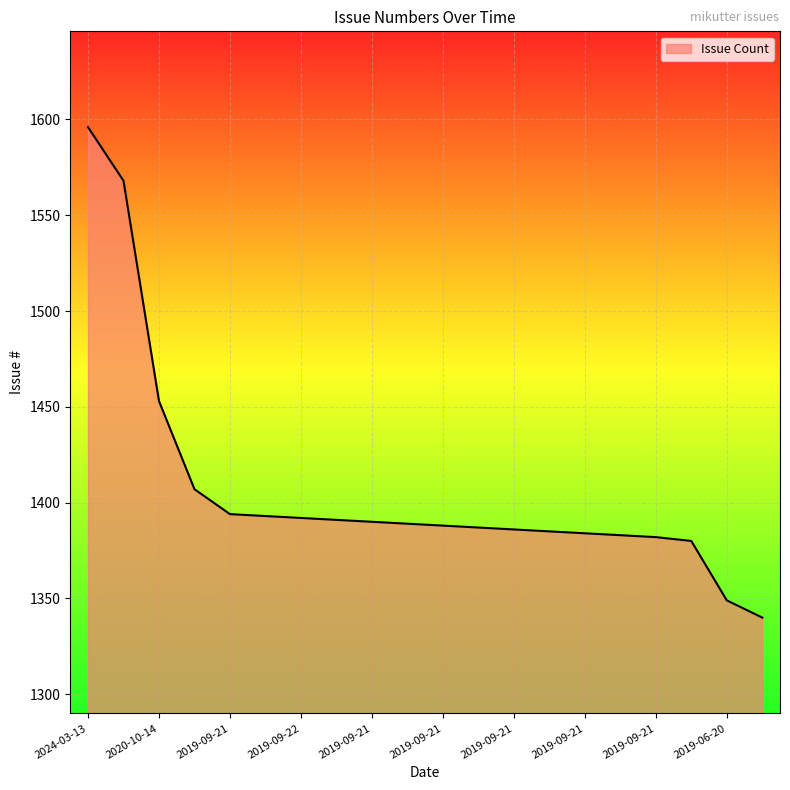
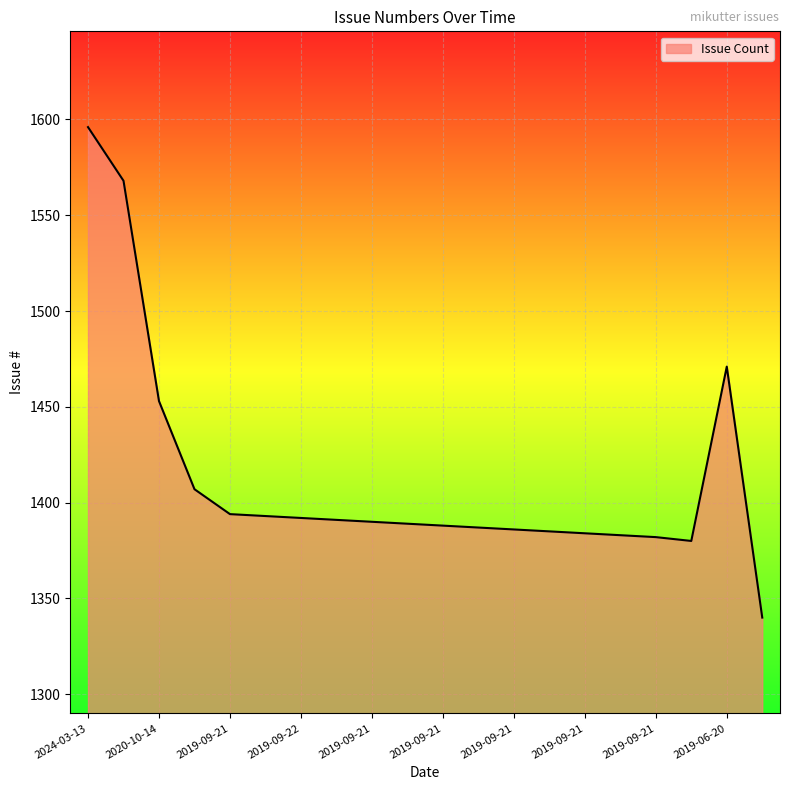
  {
    "2024-03-13": 1596,
    "2020-10-14": 1453,
-   "2019-06-20": 1349
+   "2019-06-20": 1471
  }
